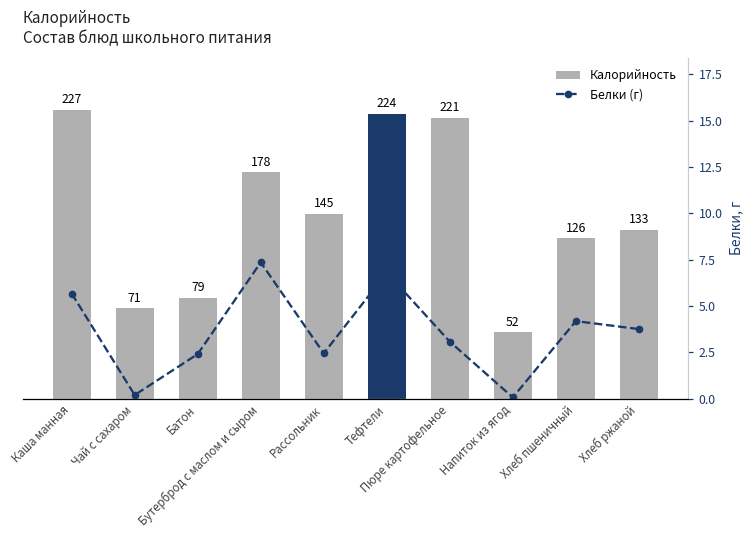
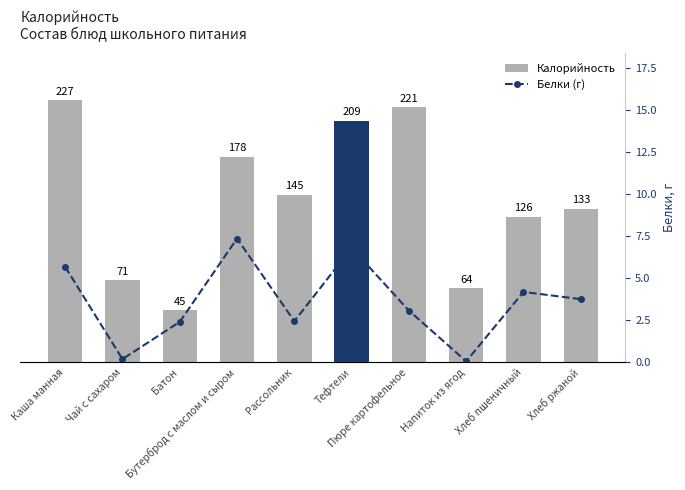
  {
    "Калорийность": {
      "Каша манная": 227,
      "Чай с сахаром": 71,
-     "Батон": 79,
+     "Батон": 45,
      "Бутерброд с маслом и сыром": 178,
      "Рассольник": 145,
-     "Тефтели": 224,
+     "Тефтели": 209,
      "Пюре картофельное": 221,
-     "Напиток из ягод": 52,
+     "Напиток из ягод": 64,
      "Хлеб пшеничный": 126,
      "Хлеб ржаной": 133
    }
  }
